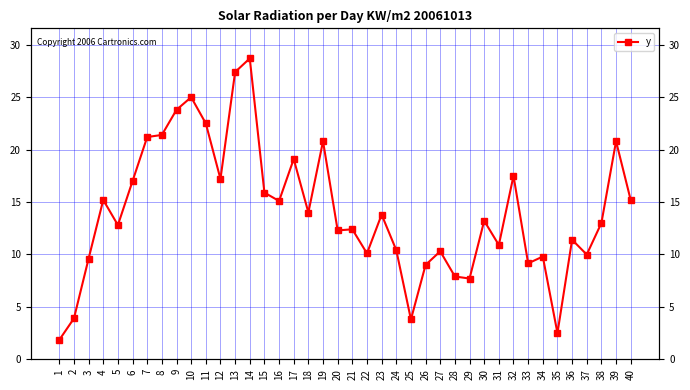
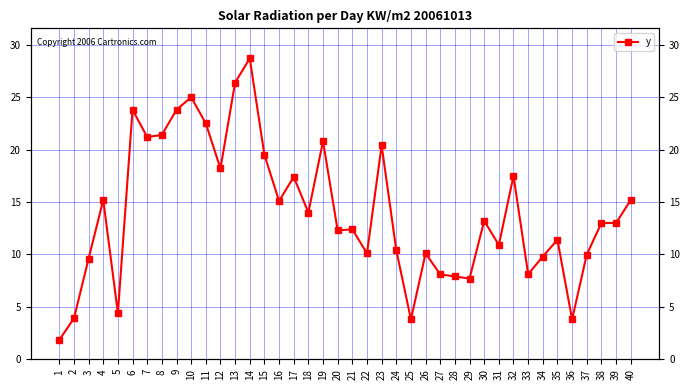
  {
    "1": 1.8,
    "2": 3.9,
    "3": 9.6,
    "4": 15.2,
-   "5": 12.8,
-   "6": 17.0,
+   "5": 4.4,
+   "6": 23.8,
    "7": 21.2,
    "8": 21.4,
    "9": 23.8,
    "10": 25.0,
    "11": 22.5,
-   "12": 17.2,
-   "13": 27.4,
+   "12": 18.2,
+   "13": 26.4,
    "14": 28.7,
-   "15": 15.9,
+   "15": 19.5,
    "16": 15.1,
-   "17": 19.1,
+   "17": 17.4,
    "18": 14.0,
    "19": 20.8,
    "20": 12.3,
    "21": 12.4,
    "22": 10.1,
-   "23": 13.8,
+   "23": 20.4,
    "24": 10.4,
    "25": 3.8,
-   "26": 9.0,
-   "27": 10.3,
+   "26": 10.1,
+   "27": 8.1,
    "28": 7.9,
    "29": 7.7,
    "30": 13.2,
    "31": 10.9,
    "32": 17.5,
-   "33": 9.2,
+   "33": 8.1,
    "34": 9.8,
-   "35": 2.5,
-   "36": 11.4,
+   "35": 11.4,
+   "36": 3.8,
    "37": 10.0,
    "38": 13.0,
-   "39": 20.8,
+   "39": 13.0,
    "40": 15.2
  }
